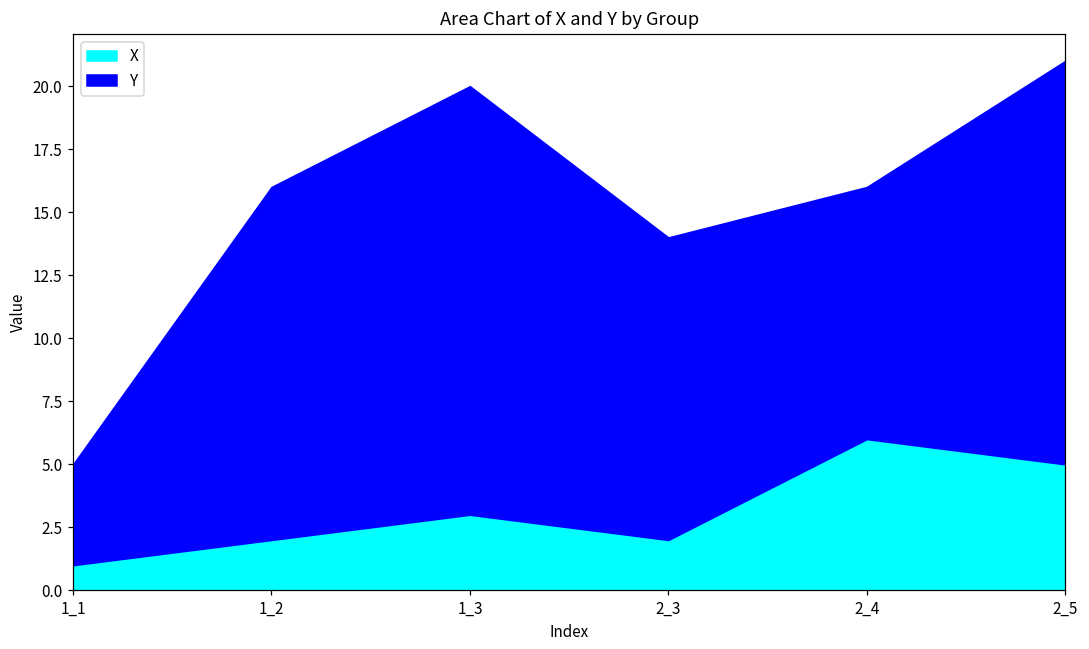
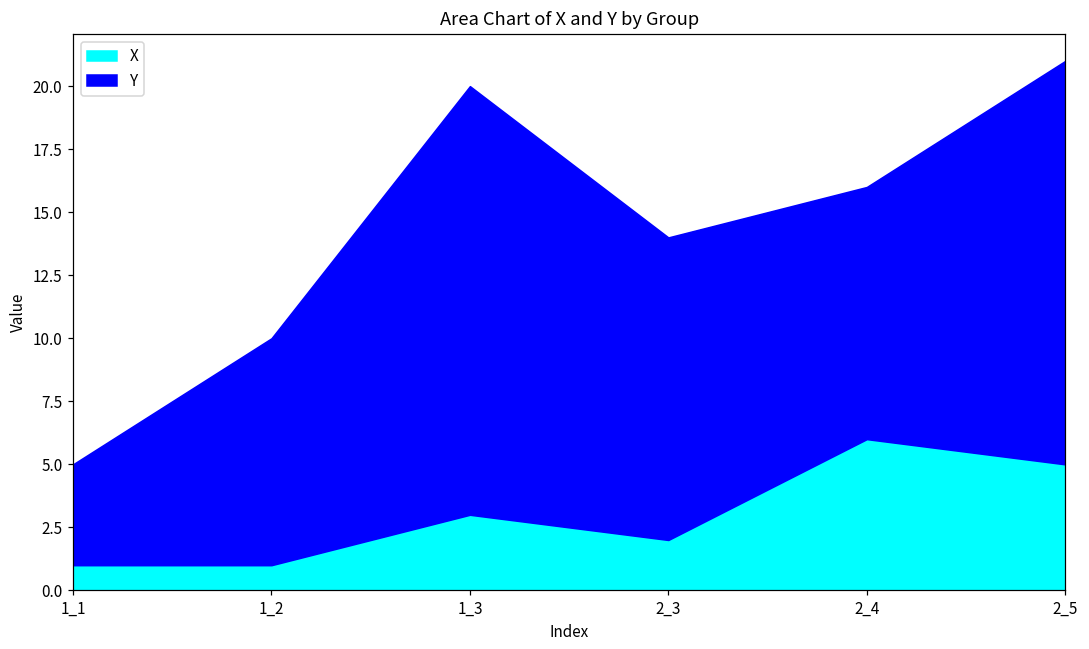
  {
    "X": {
-     "1_2": 2
+     "1_2": 1
    },
    "Y": {
      "1_1": 4,
-     "1_2": 14,
+     "1_2": 9,
      "1_3": 17,
      "2_3": 12,
      "2_4": 10,
      "2_5": 16
    }
  }
